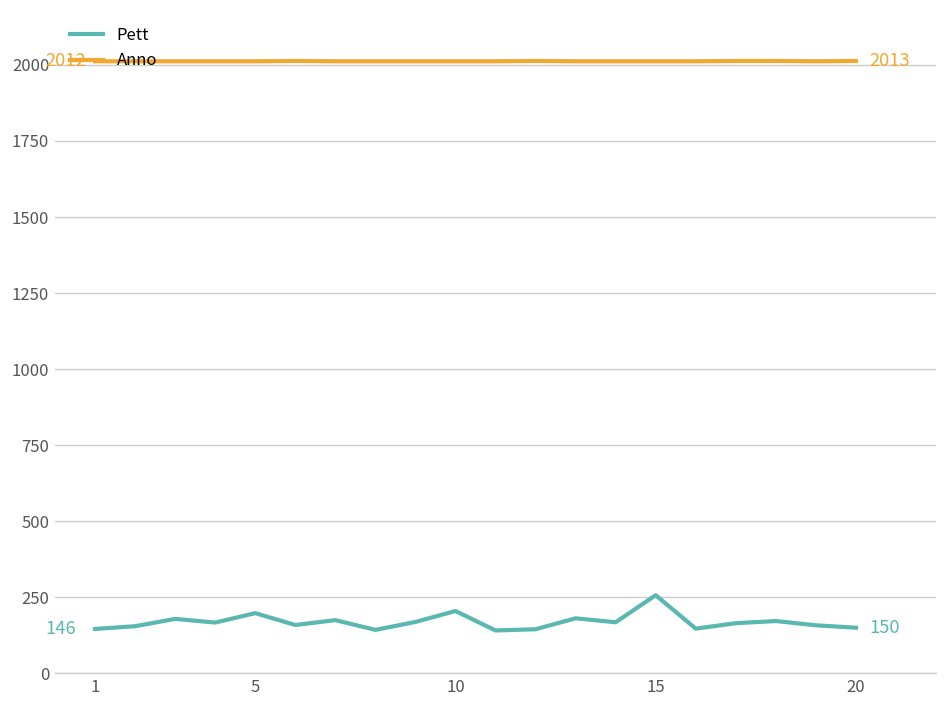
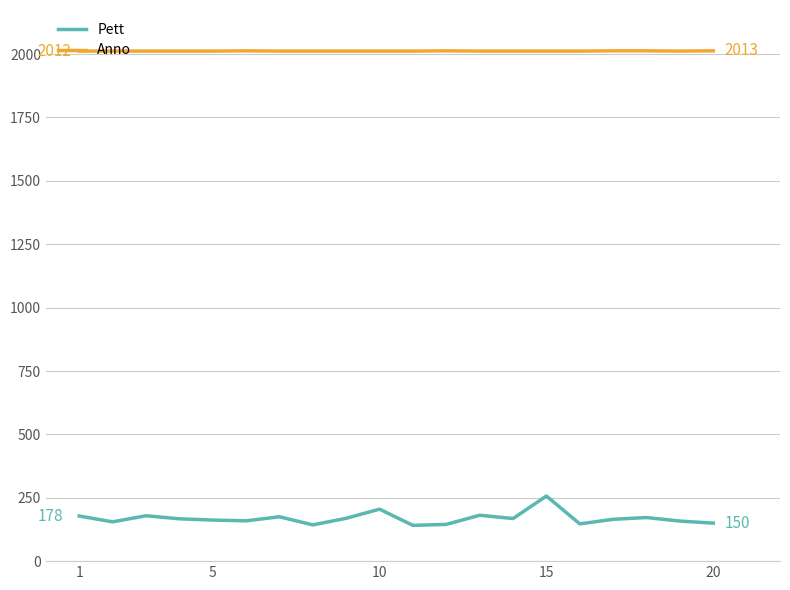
  {
    "Pett": {
-     "1": 146,
-     "5": 200,
+     "1": 178,
+     "5": 160,
      "20": 150
    },
    "Anno": {
      "1": 2012,
      "20": 2013
    }
  }
